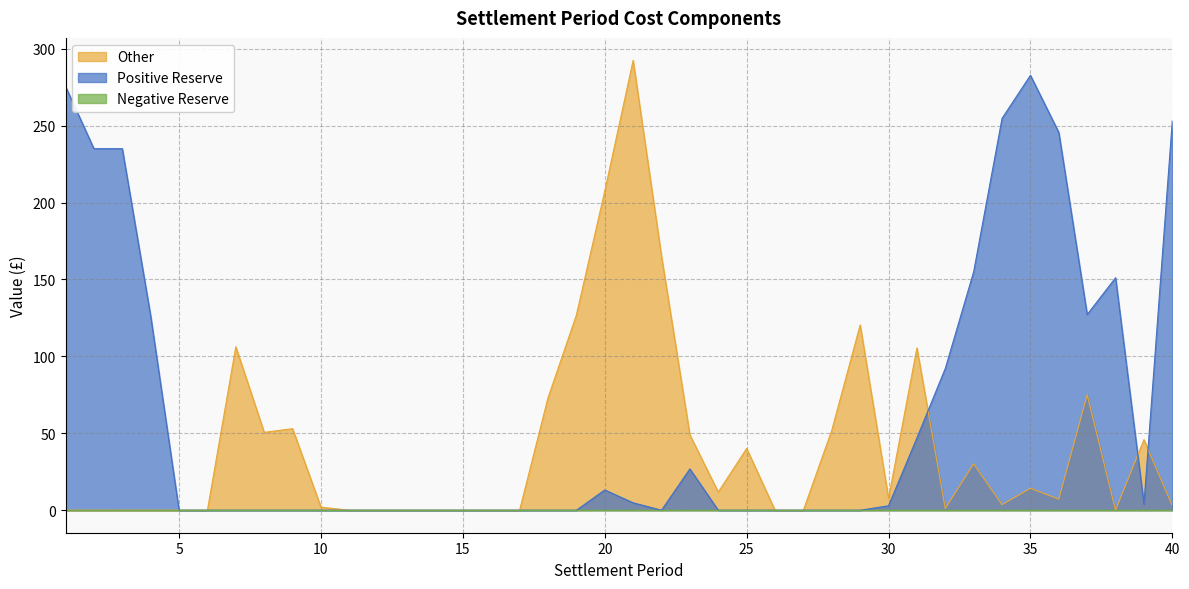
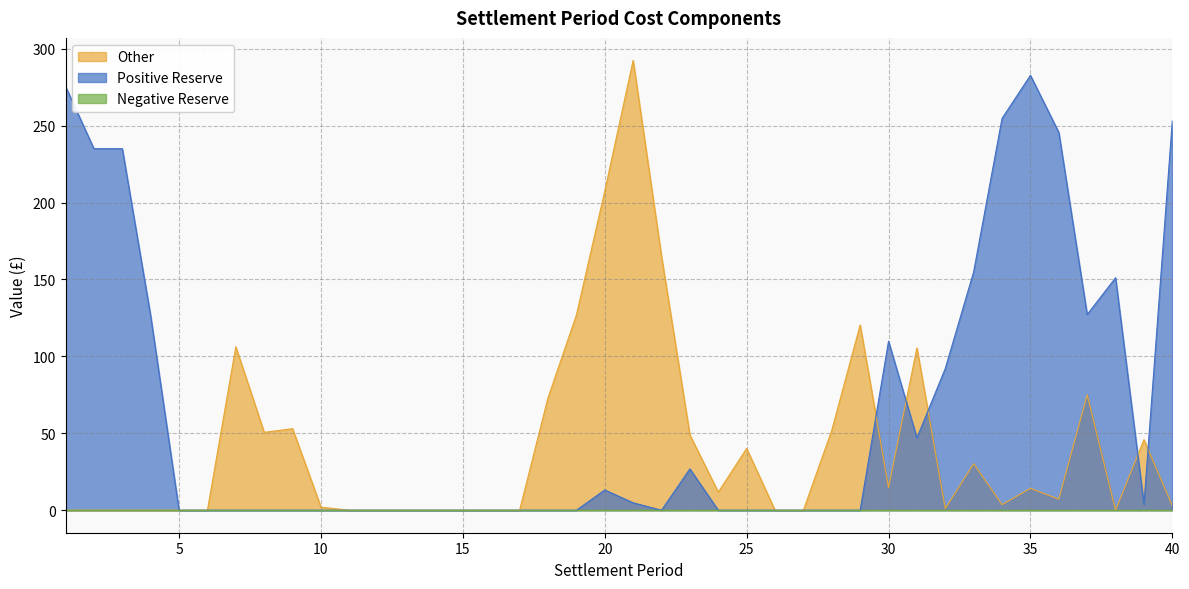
  {
    "Other": {
      "10": 2,
      "20": 207,
      "25": 40,
-     "30": 8,
+     "30": 15,
      "35": 14,
      "40": 3
    },
    "Positive Reserve": {
      "20": 13,
-     "30": 3,
+     "30": 110,
      "35": 283,
      "40": 253
    },
    "Negative Reserve": {
      "20": 0,
      "30": 0,
      "35": 0,
      "40": 0
    }
  }
